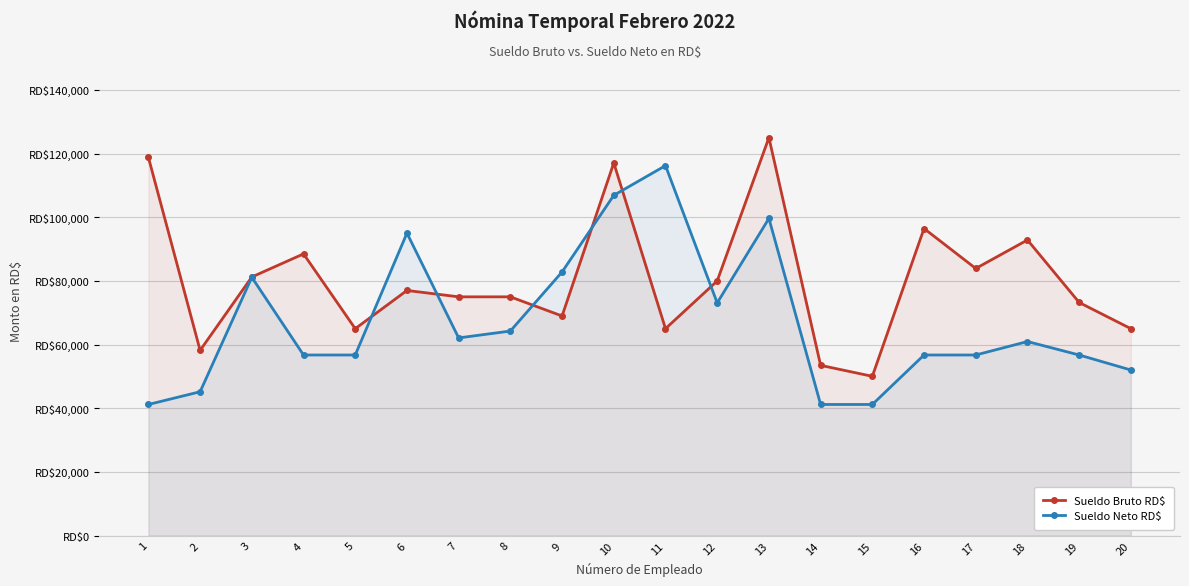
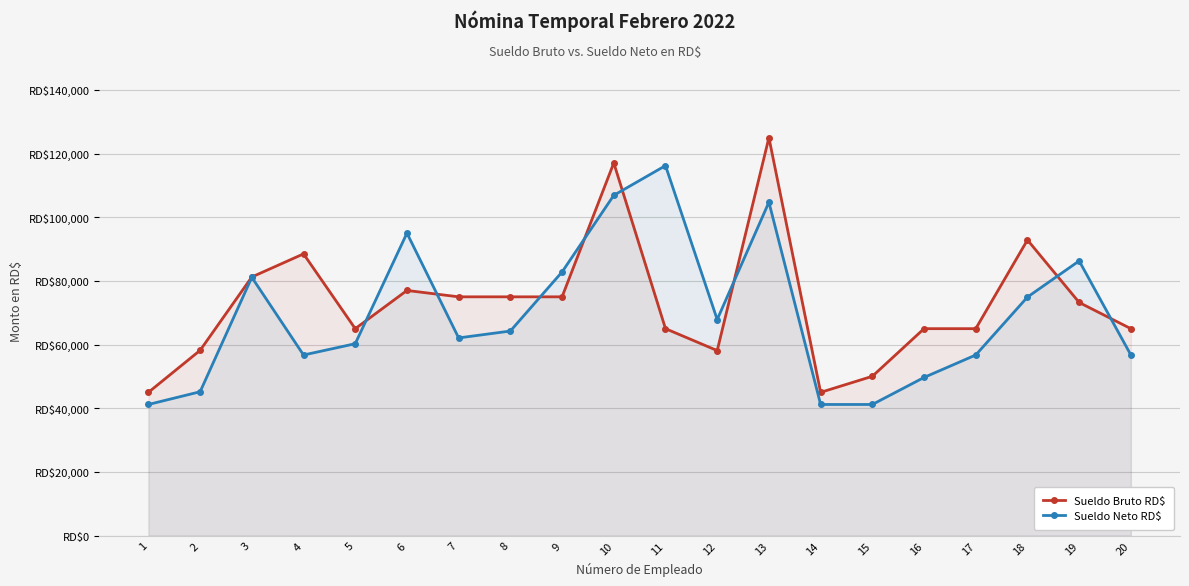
  {
    "Sueldo Bruto RD$": {
-     "1": "RD$119,000",
+     "1": "RD$45,000",
      "2": "RD$58,000",
      "4": "RD$88,000",
      "5": "RD$65,000",
      "6": "RD$77,000",
      "7": "RD$75,000",
      "8": "RD$75,000",
-     "9": "RD$69,000",
+     "9": "RD$75,000",
      "10": "RD$117,000",
      "11": "RD$65,000",
-     "12": "RD$80,000",
+     "12": "RD$58,000",
      "13": "RD$125,000",
-     "14": "RD$53,000",
+     "14": "RD$45,000",
      "15": "RD$50,000",
-     "16": "RD$96,000",
-     "17": "RD$84,000",
+     "16": "RD$65,000",
+     "17": "RD$65,000",
      "18": "RD$93,000",
      "19": "RD$73,000",
      "20": "RD$65,000"
    },
    "Sueldo Neto RD$": {
      "1": "RD$41,000",
      "2": "RD$45,000",
      "4": "RD$57,000",
-     "5": "RD$57,000",
+     "5": "RD$60,000",
      "6": "RD$95,000",
      "7": "RD$62,000",
      "8": "RD$64,000",
      "9": "RD$83,000",
      "10": "RD$107,000",
      "11": "RD$116,000",
-     "12": "RD$73,000",
-     "13": "RD$100,000",
+     "12": "RD$68,000",
+     "13": "RD$105,000",
      "14": "RD$41,000",
      "15": "RD$41,000",
-     "16": "RD$57,000",
+     "16": "RD$50,000",
      "17": "RD$57,000",
-     "18": "RD$61,000",
-     "19": "RD$57,000",
-     "20": "RD$52,000"
+     "18": "RD$75,000",
+     "19": "RD$86,000",
+     "20": "RD$57,000"
    }
  }
